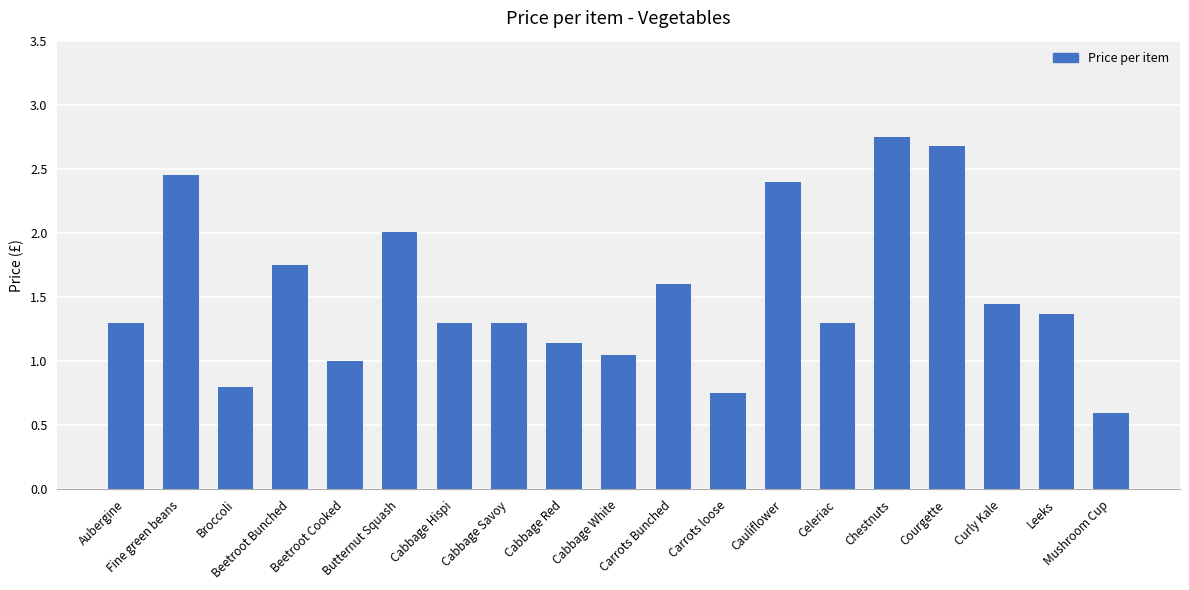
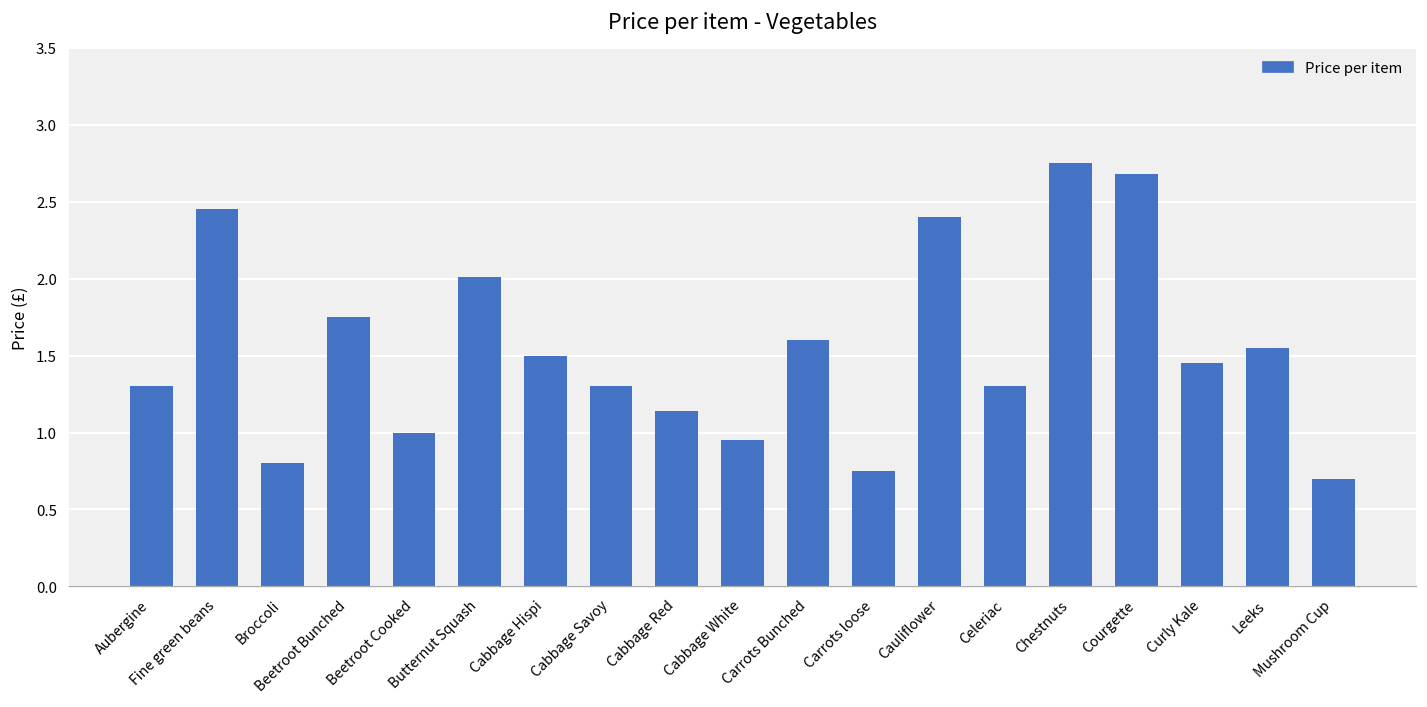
  {
    "Aubergine": 1.30,
    "Fine green beans": 2.45,
    "Broccoli": 0.80,
    "Beetroot Bunched": 1.75,
    "Beetroot Cooked": 1.00,
    "Butternut Squash": 2.01,
-   "Cabbage Hispi": 1.3,
+   "Cabbage Hispi": 1.5,
    "Cabbage Savoy": 1.30,
    "Cabbage Red": 1.14,
-   "Cabbage White": 1.05,
+   "Cabbage White": 0.95,
    "Carrots Bunched": 1.60,
    "Carrots loose": 0.75,
    "Cauliflower": 2.40,
    "Celeriac": 1.30,
    "Chestnuts": 2.75,
    "Courgette": 2.68,
    "Curly Kale": 1.45,
-   "Leeks": 1.37,
-   "Mushroom Cup": 0.6
+   "Leeks": 1.55,
+   "Mushroom Cup": 0.7
  }
